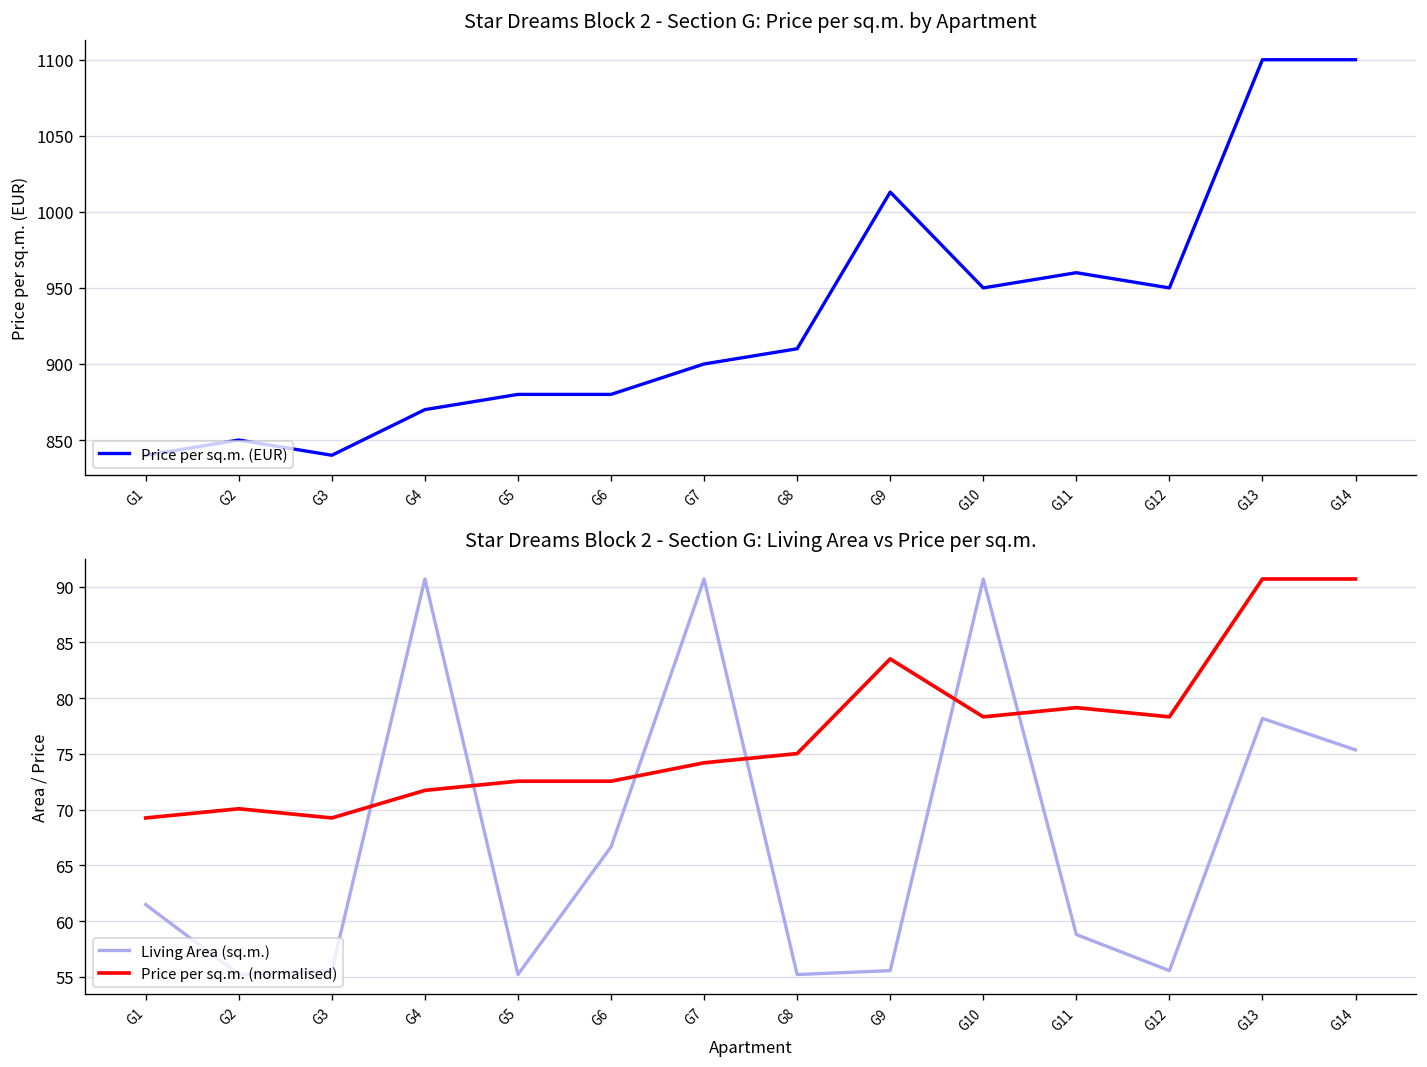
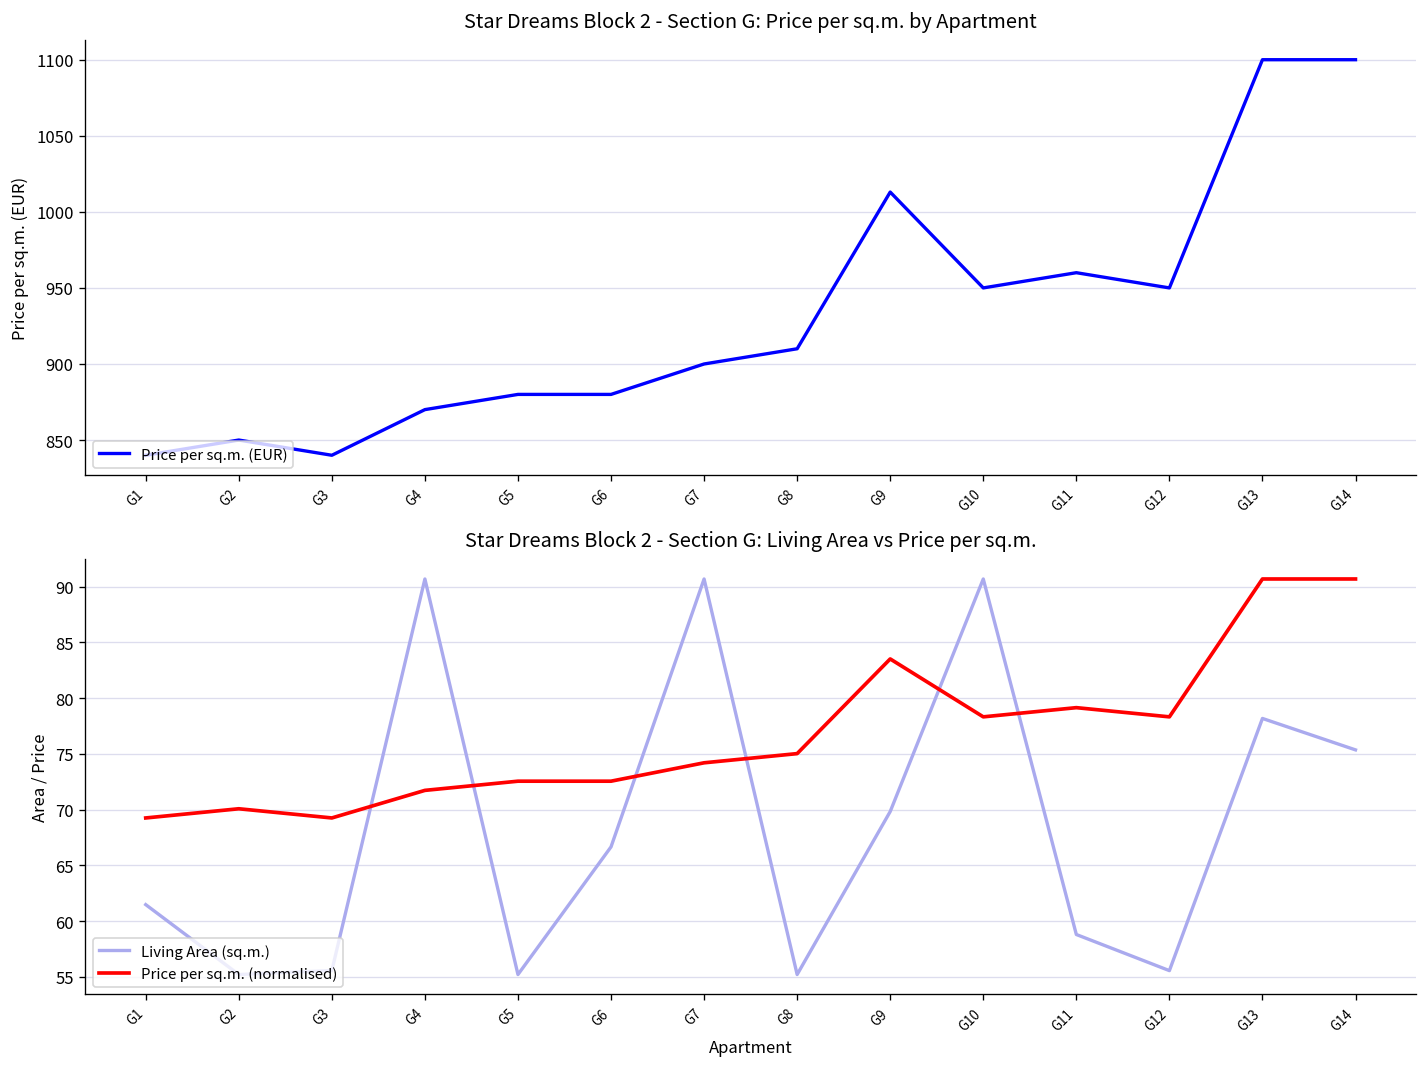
  {
    "Star Dreams Block 2 - Section G: Price per sq.m. by Apartment": {
      "G3": 840,
      "G4": 870,
      "G5": 880,
      "G6": 880,
      "G7": 900,
      "G8": 910,
      "G9": 1013,
      "G10": 950,
      "G11": 960,
      "G12": 950,
      "G13": 1100,
      "G14": 1100
    },
    "Star Dreams Block 2 - Section G: Living Area vs Price per sq.m.": {
      "Living Area (sq.m.)": {
        "G1": 61,
        "G4": 91,
        "G5": 55,
        "G6": 67,
        "G7": 91,
        "G8": 55,
-       "G9": 56,
+       "G9": 70,
        "G10": 91,
        "G11": 59,
        "G12": 56,
        "G13": 78,
        "G14": 75
      },
      "Price per sq.m. (normalised)": {
        "G1": 69,
        "G2": 70,
        "G3": 69,
        "G4": 72,
        "G5": 73,
        "G6": 73,
        "G7": 74,
        "G8": 75,
        "G9": 84,
        "G10": 78,
        "G11": 79,
        "G12": 78,
        "G13": 91,
        "G14": 91
      }
    }
  }
